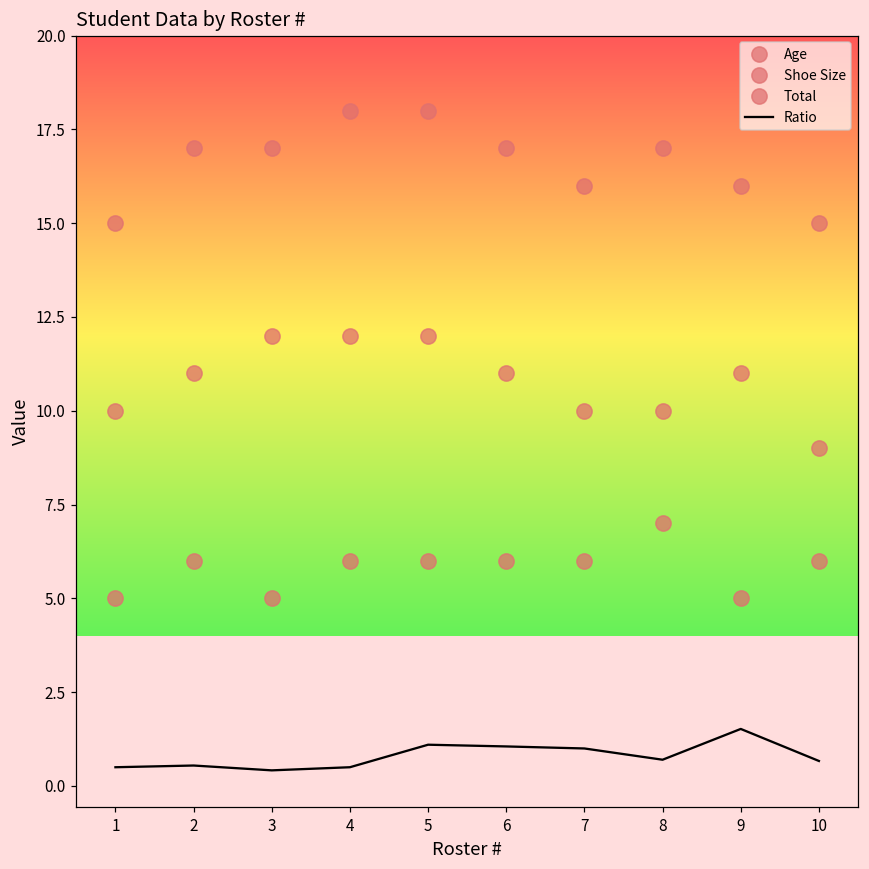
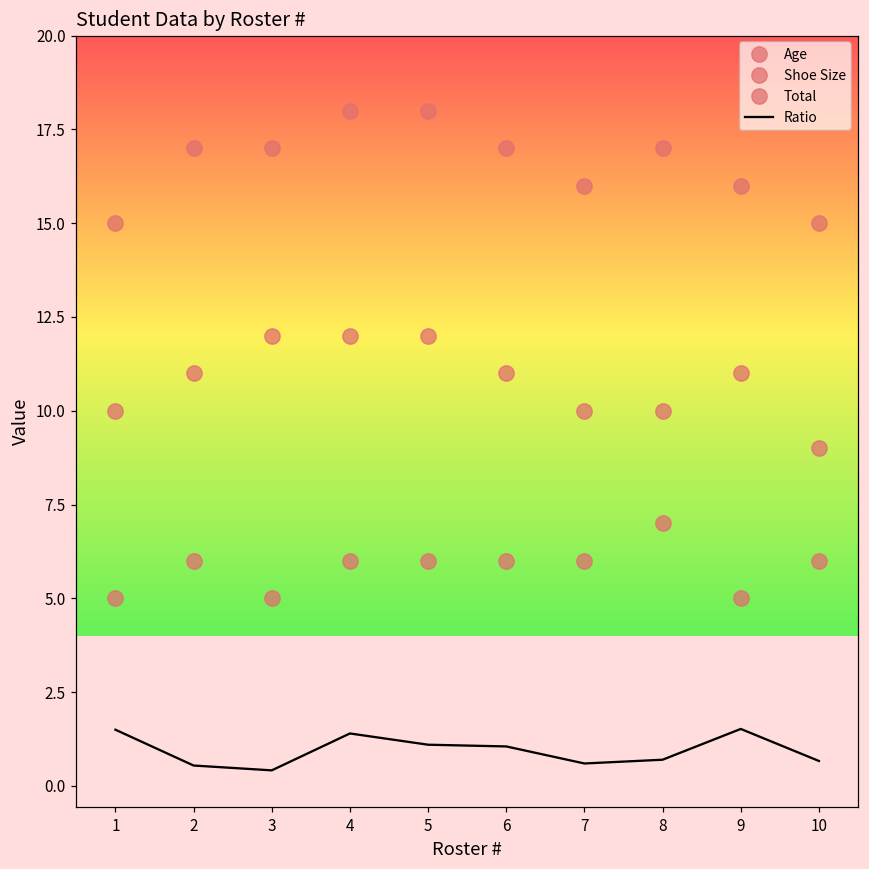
  {
    "Ratio": {
-     "1": 0.5,
+     "1": 1.5,
      "2": 0.5,
      "3": 0.4,
-     "4": 0.5,
+     "4": 1.4,
      "5": 1.1,
      "6": 1.1,
-     "7": 1.0,
+     "7": 0.6,
      "8": 0.7,
      "9": 1.5,
      "10": 0.7
    }
  }
